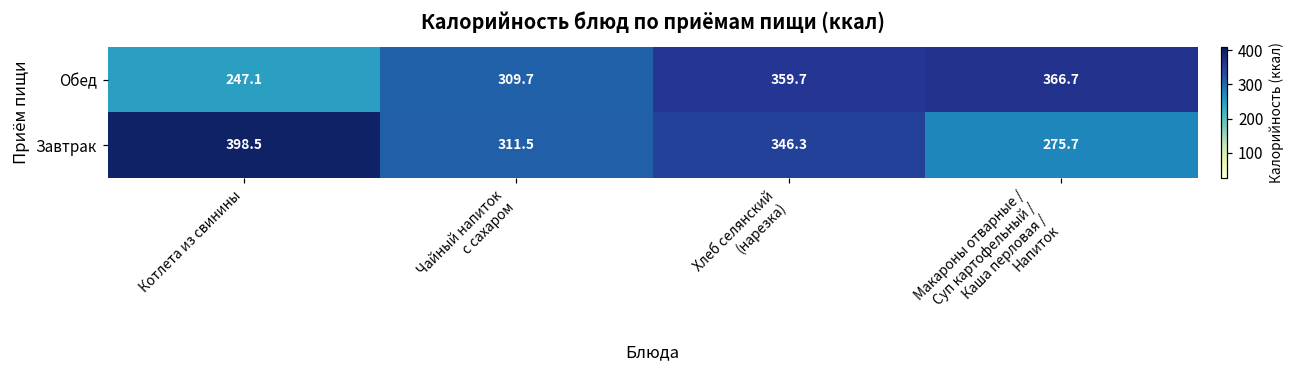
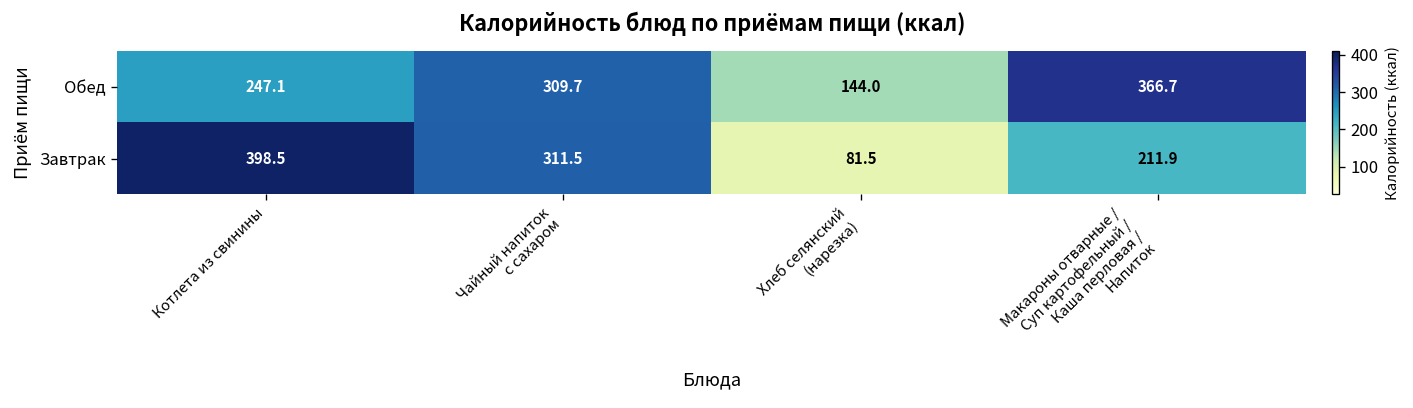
  {
    "Обед": {
      "Котлета из свинины": 247.1,
      "Чайный напиток с сахаром": 309.7,
-     "Хлеб селянский (нарезка)": 359.7,
+     "Хлеб селянский (нарезка)": 144.0,
      "Макароны отварные / Суп картофельный / Каша перловая / Напиток": 366.7
    },
    "Завтрак": {
      "Котлета из свинины": 398.5,
      "Чайный напиток с сахаром": 311.5,
-     "Хлеб селянский (нарезка)": 346.3,
-     "Макароны отварные / Суп картофельный / Каша перловая / Напиток": 275.7
+     "Хлеб селянский (нарезка)": 81.5,
+     "Макароны отварные / Суп картофельный / Каша перловая / Напиток": 211.9
    }
  }
